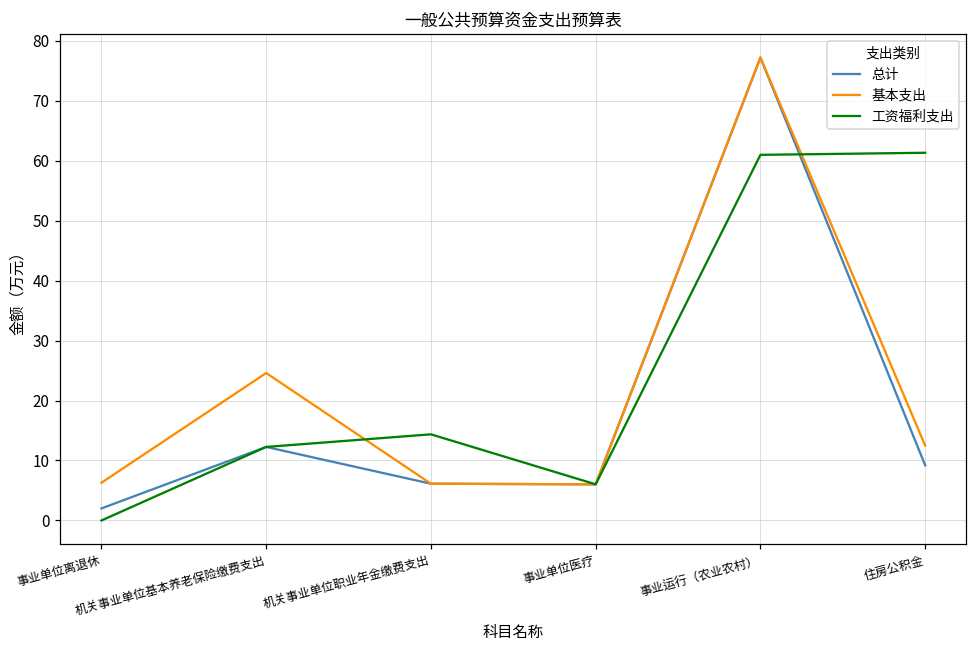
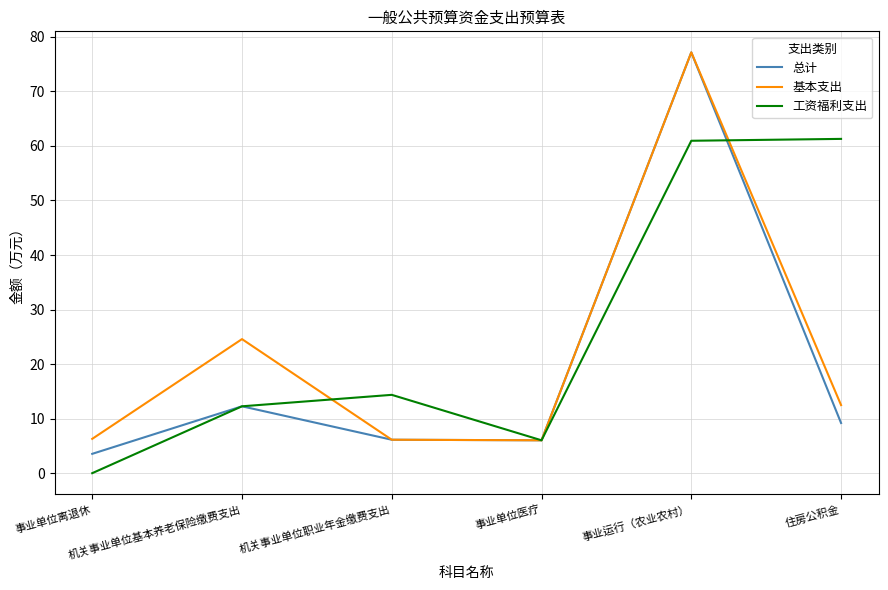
  {
    "总计": {
-     "事业单位离退休": 2,
+     "事业单位离退休": 4,
      "住房公积金": 9
    },
    "基本支出": {
      "事业单位离退休": 6,
      "机关事业单位基本养老保险缴费支出": 25,
      "住房公积金": 12
    },
    "工资福利支出": {
      "事业单位离退休": 0,
      "机关事业单位职业年金缴费支出": 14,
      "事业运行（农业农村）": 61,
      "住房公积金": 61
    }
  }
